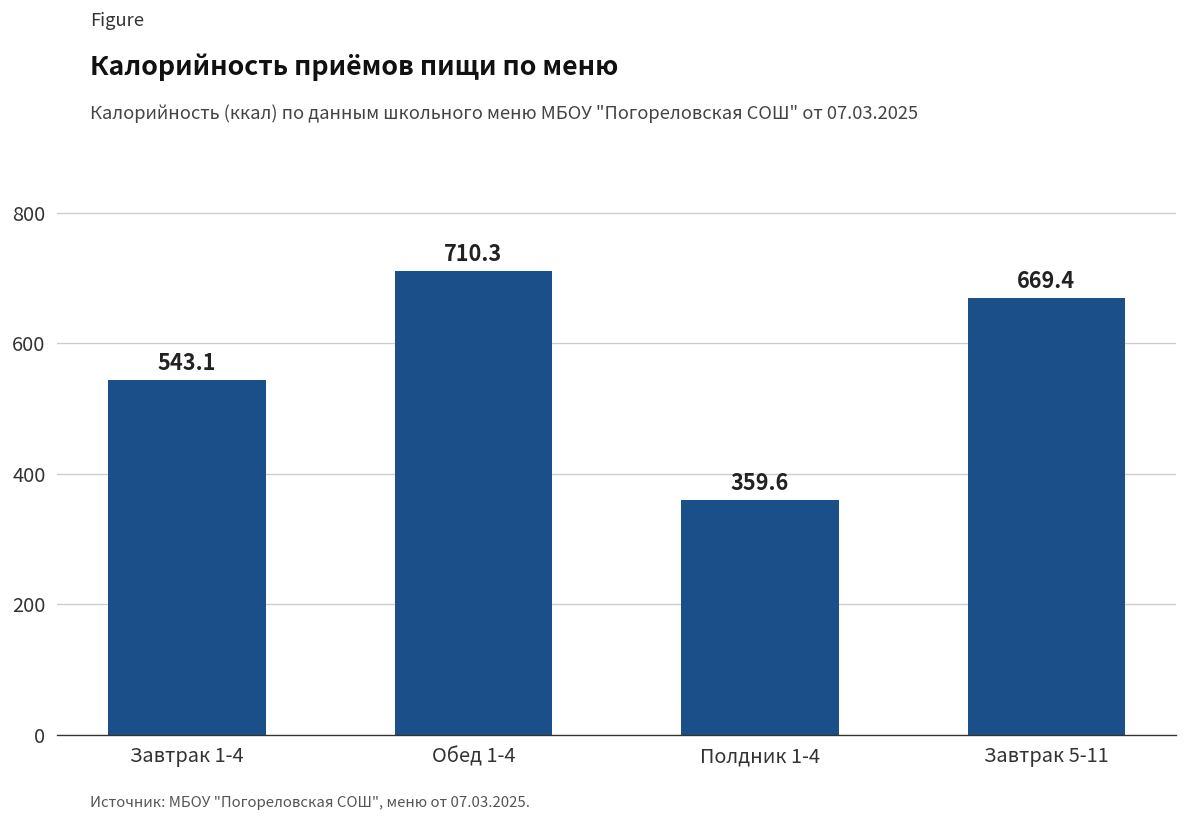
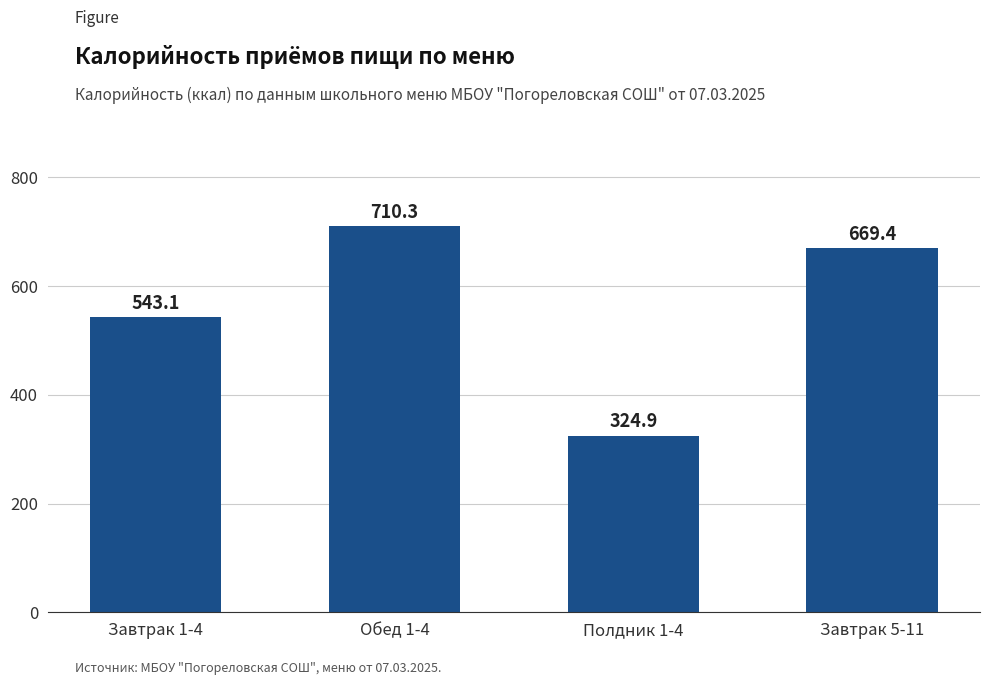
  {
    "Завтрак 1-4": 543.1,
    "Обед 1-4": 710.3,
-   "Полдник 1-4": 359.6,
+   "Полдник 1-4": 324.9,
    "Завтрак 5-11": 669.4
  }
